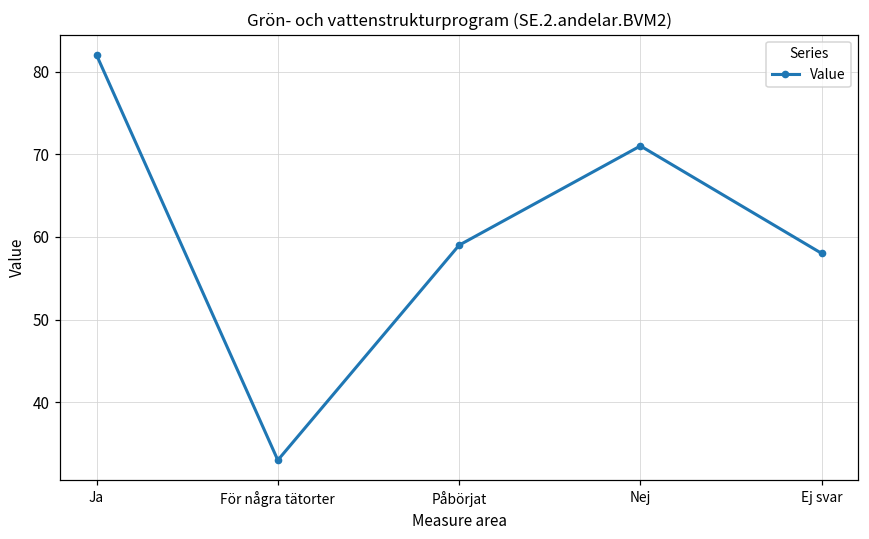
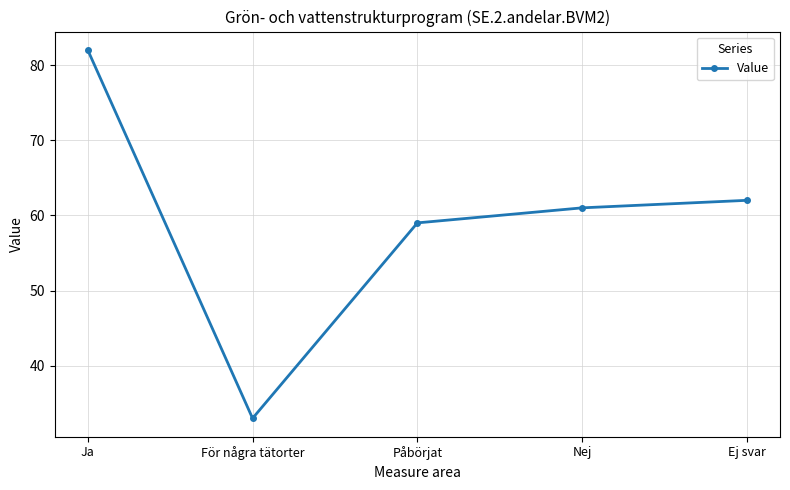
  {
    "Ja": 82,
    "För några tätorter": 33,
    "Påbörjat": 59,
-   "Nej": 71,
-   "Ej svar": 58
+   "Nej": 61,
+   "Ej svar": 62
  }
